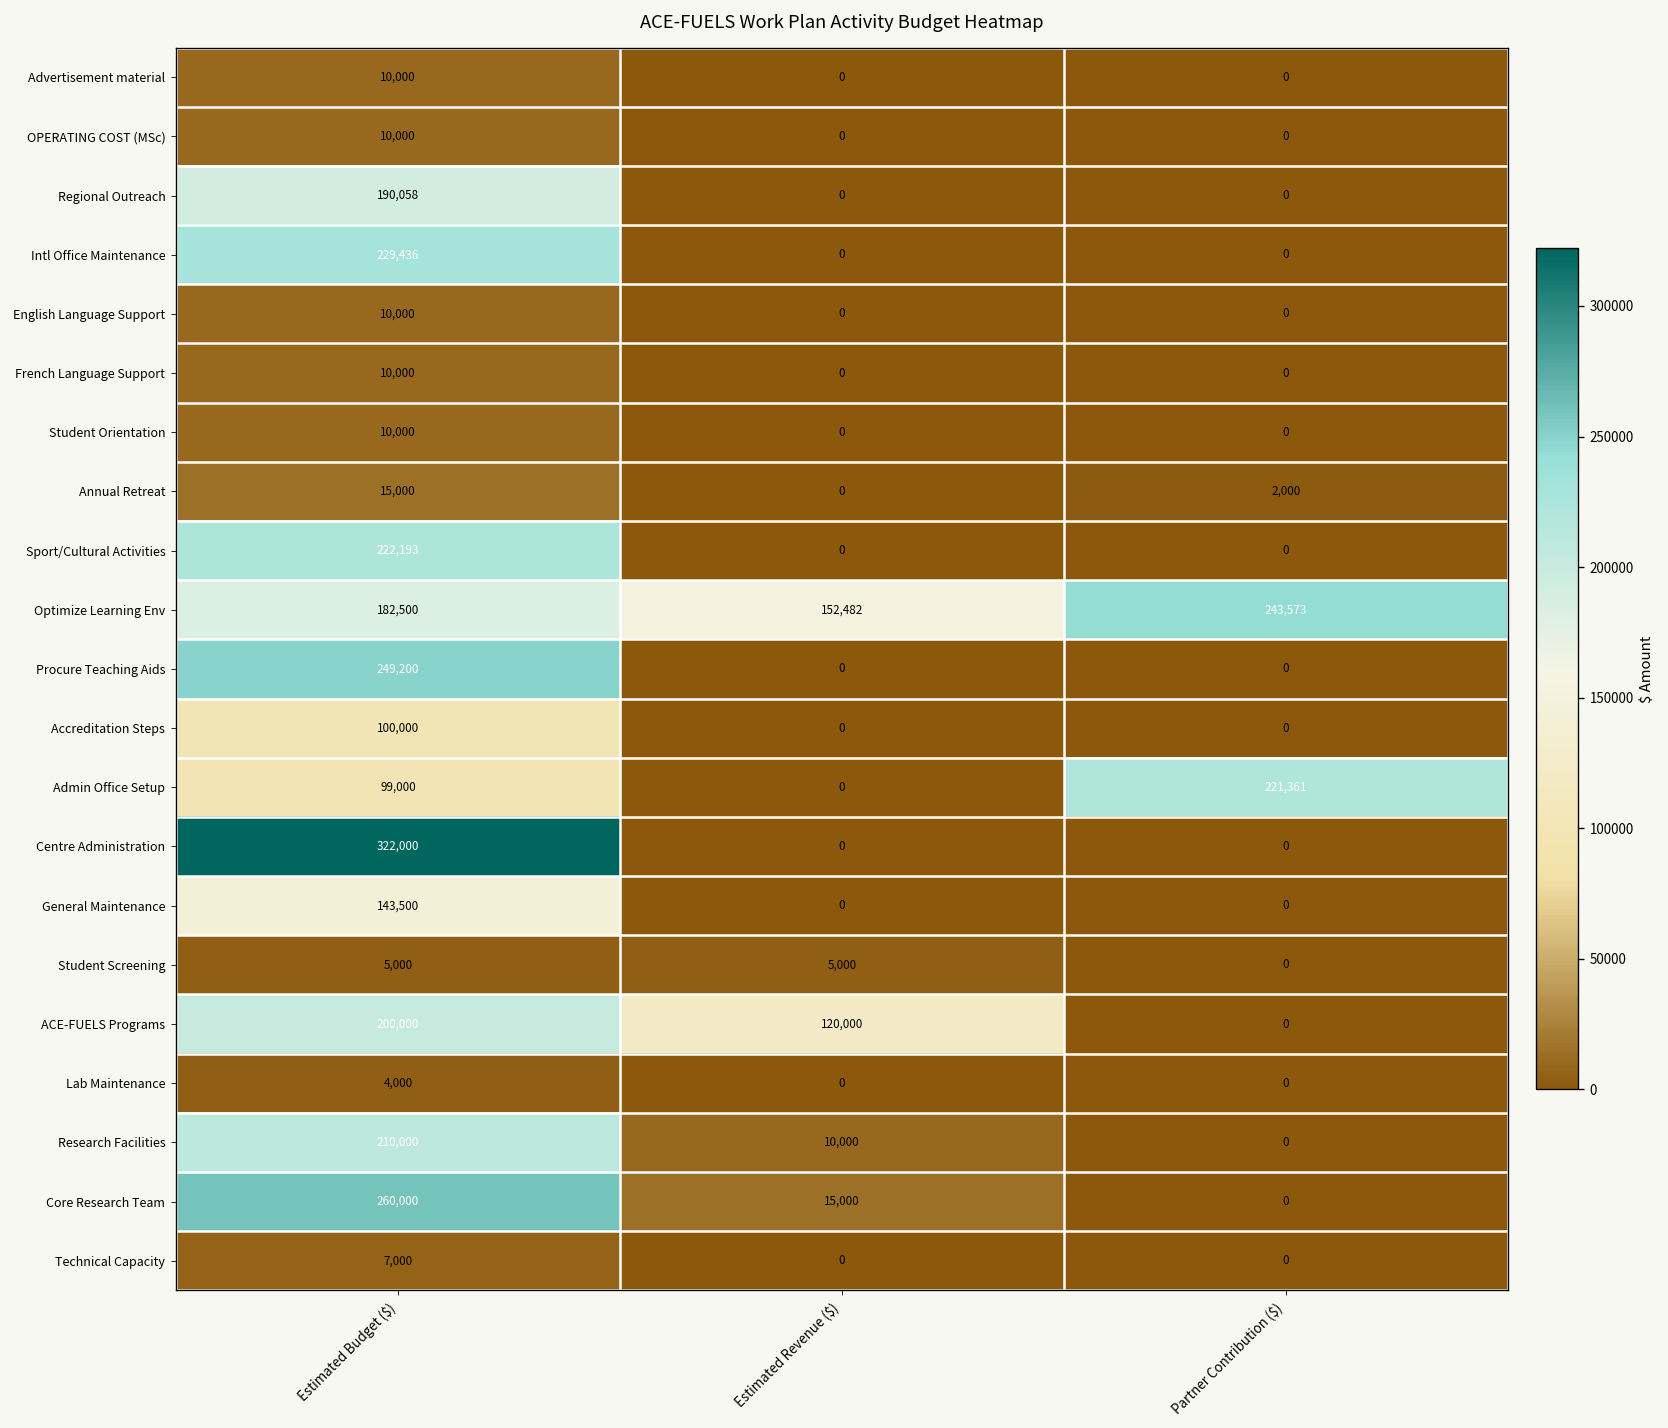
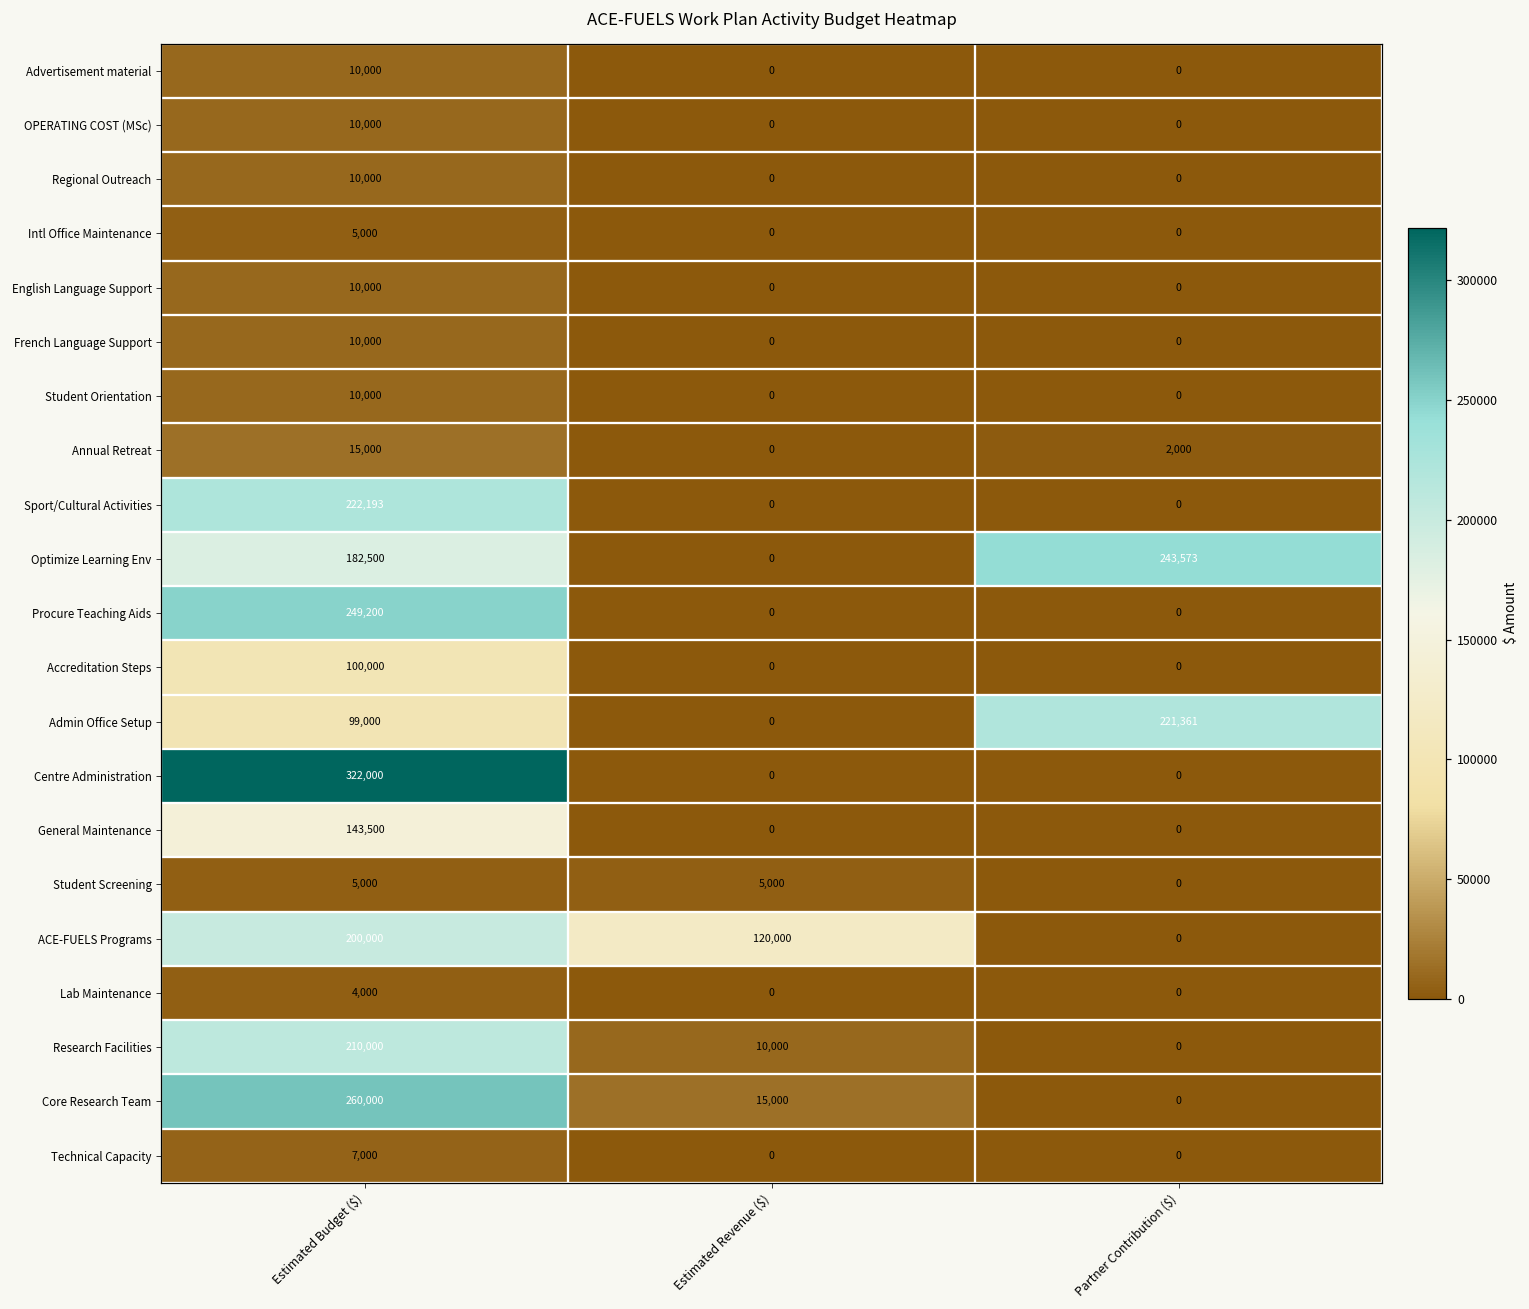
  {
    "Advertisement material": {
      "Estimated Budget ($)": "10,000",
      "Estimated Revenue ($)": "0",
      "Partner Contribution ($)": "0"
    },
    "OPERATING COST (MSc)": {
      "Estimated Budget ($)": "10,000",
      "Estimated Revenue ($)": "0",
      "Partner Contribution ($)": "0"
    },
    "Regional Outreach": {
-     "Estimated Budget ($)": "190,058",
+     "Estimated Budget ($)": "10,000",
      "Estimated Revenue ($)": "0",
      "Partner Contribution ($)": "0"
    },
    "Intl Office Maintenance": {
-     "Estimated Budget ($)": "229,436",
+     "Estimated Budget ($)": "5,000",
      "Estimated Revenue ($)": "0",
      "Partner Contribution ($)": "0"
    },
    "English Language Support": {
      "Estimated Budget ($)": "10,000",
      "Estimated Revenue ($)": "0",
      "Partner Contribution ($)": "0"
    },
    "French Language Support": {
      "Estimated Budget ($)": "10,000",
      "Estimated Revenue ($)": "0",
      "Partner Contribution ($)": "0"
    },
    "Student Orientation": {
      "Estimated Budget ($)": "10,000",
      "Estimated Revenue ($)": "0",
      "Partner Contribution ($)": "0"
    },
    "Annual Retreat": {
      "Estimated Budget ($)": "15,000",
      "Estimated Revenue ($)": "0",
      "Partner Contribution ($)": "2,000"
    },
    "Sport/Cultural Activities": {
      "Estimated Budget ($)": "222,193",
      "Estimated Revenue ($)": "0",
      "Partner Contribution ($)": "0"
    },
    "Optimize Learning Env": {
      "Estimated Budget ($)": "182,500",
-     "Estimated Revenue ($)": "152,482",
+     "Estimated Revenue ($)": "0",
      "Partner Contribution ($)": "243,573"
    },
    "Procure Teaching Aids": {
      "Estimated Budget ($)": "249,200",
      "Estimated Revenue ($)": "0",
      "Partner Contribution ($)": "0"
    },
    "Accreditation Steps": {
      "Estimated Budget ($)": "100,000",
      "Estimated Revenue ($)": "0",
      "Partner Contribution ($)": "0"
    },
    "Admin Office Setup": {
      "Estimated Budget ($)": "99,000",
      "Estimated Revenue ($)": "0",
      "Partner Contribution ($)": "221,361"
    },
    "Centre Administration": {
      "Estimated Budget ($)": "322,000",
      "Estimated Revenue ($)": "0",
      "Partner Contribution ($)": "0"
    },
    "General Maintenance": {
      "Estimated Budget ($)": "143,500",
      "Estimated Revenue ($)": "0",
      "Partner Contribution ($)": "0"
    },
    "Student Screening": {
      "Estimated Budget ($)": "5,000",
      "Estimated Revenue ($)": "5,000",
      "Partner Contribution ($)": "0"
    },
    "ACE-FUELS Programs": {
      "Estimated Budget ($)": "200,000",
      "Estimated Revenue ($)": "120,000",
      "Partner Contribution ($)": "0"
    },
    "Lab Maintenance": {
      "Estimated Budget ($)": "4,000",
      "Estimated Revenue ($)": "0",
      "Partner Contribution ($)": "0"
    },
    "Research Facilities": {
      "Estimated Budget ($)": "210,000",
      "Estimated Revenue ($)": "10,000",
      "Partner Contribution ($)": "0"
    },
    "Core Research Team": {
      "Estimated Budget ($)": "260,000",
      "Estimated Revenue ($)": "15,000",
      "Partner Contribution ($)": "0"
    },
    "Technical Capacity": {
      "Estimated Budget ($)": "7,000",
      "Estimated Revenue ($)": "0",
      "Partner Contribution ($)": "0"
    }
  }
